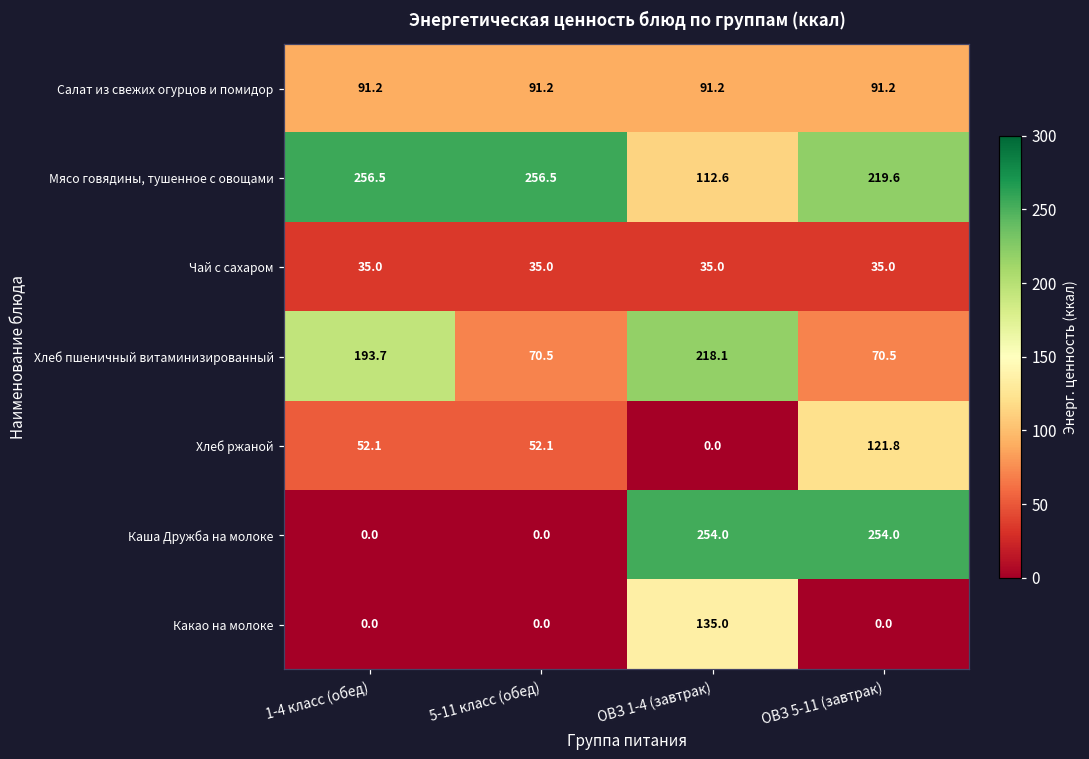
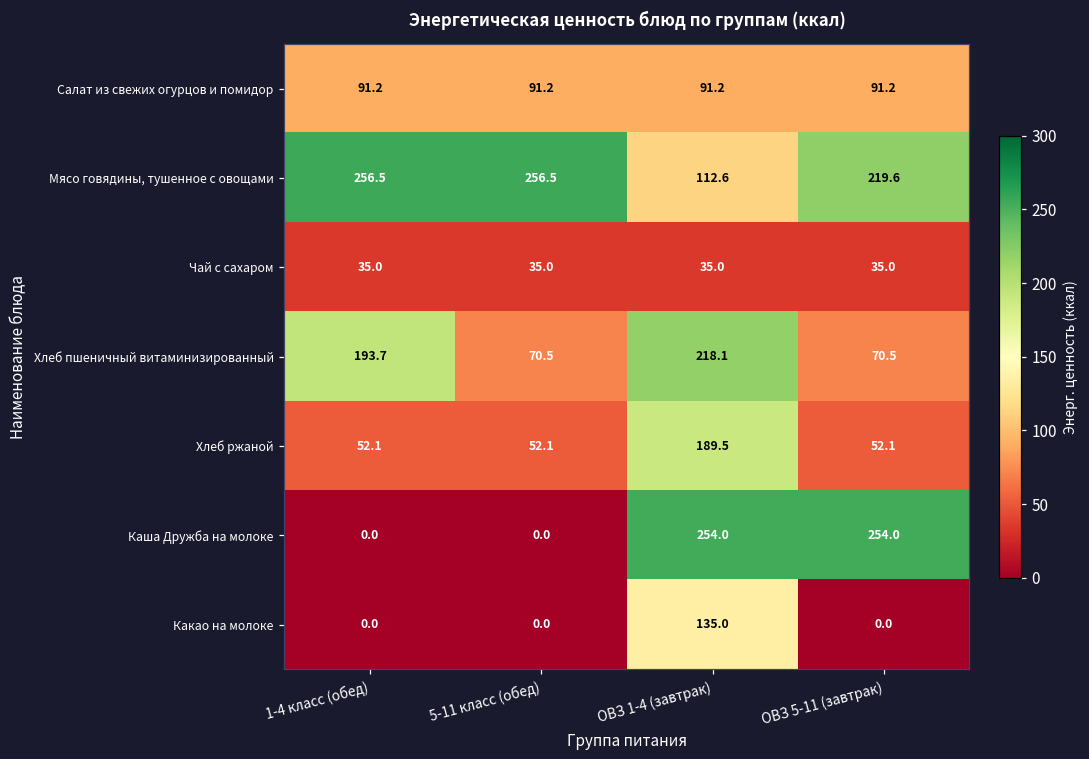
  {
    "Салат из свежих огурцов и помидор": {
      "1-4 класс (обед)": 91.2,
      "5-11 класс (обед)": 91.2,
      "ОВЗ 1-4 (завтрак)": 91.2,
      "ОВЗ 5-11 (завтрак)": 91.2
    },
    "Мясо говядины, тушенное с овощами": {
      "1-4 класс (обед)": 256.5,
      "5-11 класс (обед)": 256.5,
      "ОВЗ 1-4 (завтрак)": 112.6,
      "ОВЗ 5-11 (завтрак)": 219.6
    },
    "Чай с сахаром": {
      "1-4 класс (обед)": 35.0,
      "5-11 класс (обед)": 35.0,
      "ОВЗ 1-4 (завтрак)": 35.0,
      "ОВЗ 5-11 (завтрак)": 35.0
    },
    "Хлеб пшеничный витаминизированный": {
      "1-4 класс (обед)": 193.7,
      "5-11 класс (обед)": 70.5,
      "ОВЗ 1-4 (завтрак)": 218.1,
      "ОВЗ 5-11 (завтрак)": 70.5
    },
    "Хлеб ржаной": {
      "1-4 класс (обед)": 52.1,
      "5-11 класс (обед)": 52.1,
-     "ОВЗ 1-4 (завтрак)": 0.0,
-     "ОВЗ 5-11 (завтрак)": 121.8
+     "ОВЗ 1-4 (завтрак)": 189.5,
+     "ОВЗ 5-11 (завтрак)": 52.1
    },
    "Каша Дружба на молоке": {
      "1-4 класс (обед)": 0.0,
      "5-11 класс (обед)": 0.0,
      "ОВЗ 1-4 (завтрак)": 254.0,
      "ОВЗ 5-11 (завтрак)": 254.0
    },
    "Какао на молоке": {
      "1-4 класс (обед)": 0.0,
      "5-11 класс (обед)": 0.0,
      "ОВЗ 1-4 (завтрак)": 135.0,
      "ОВЗ 5-11 (завтрак)": 0.0
    }
  }
